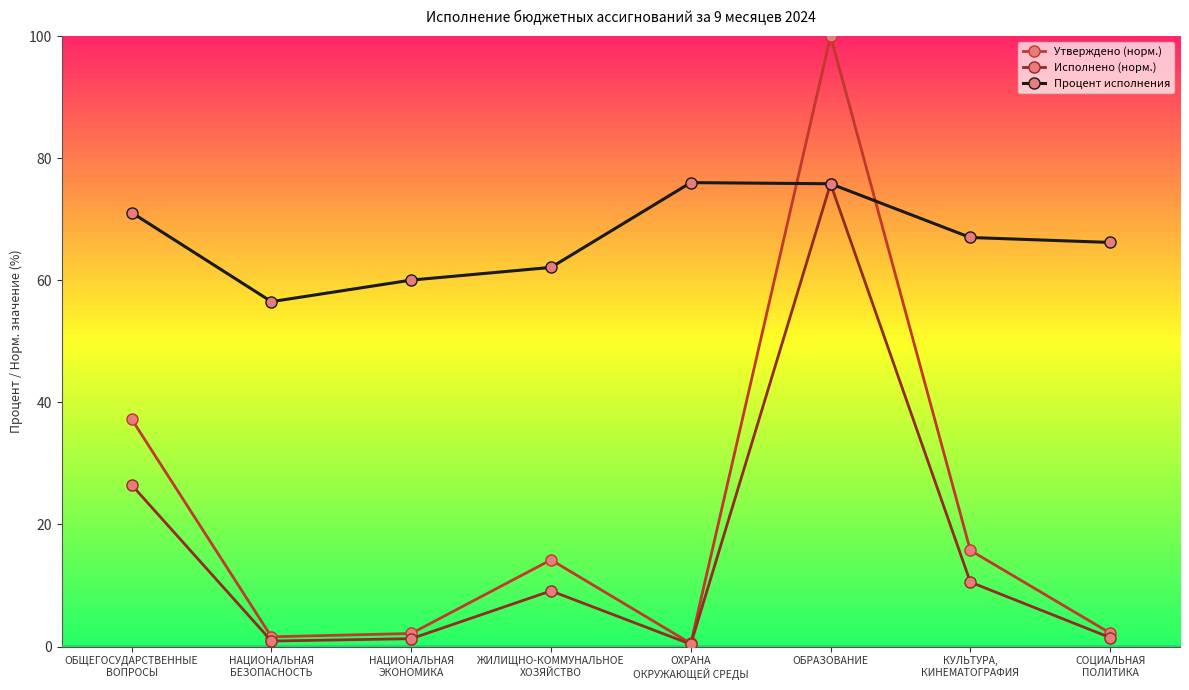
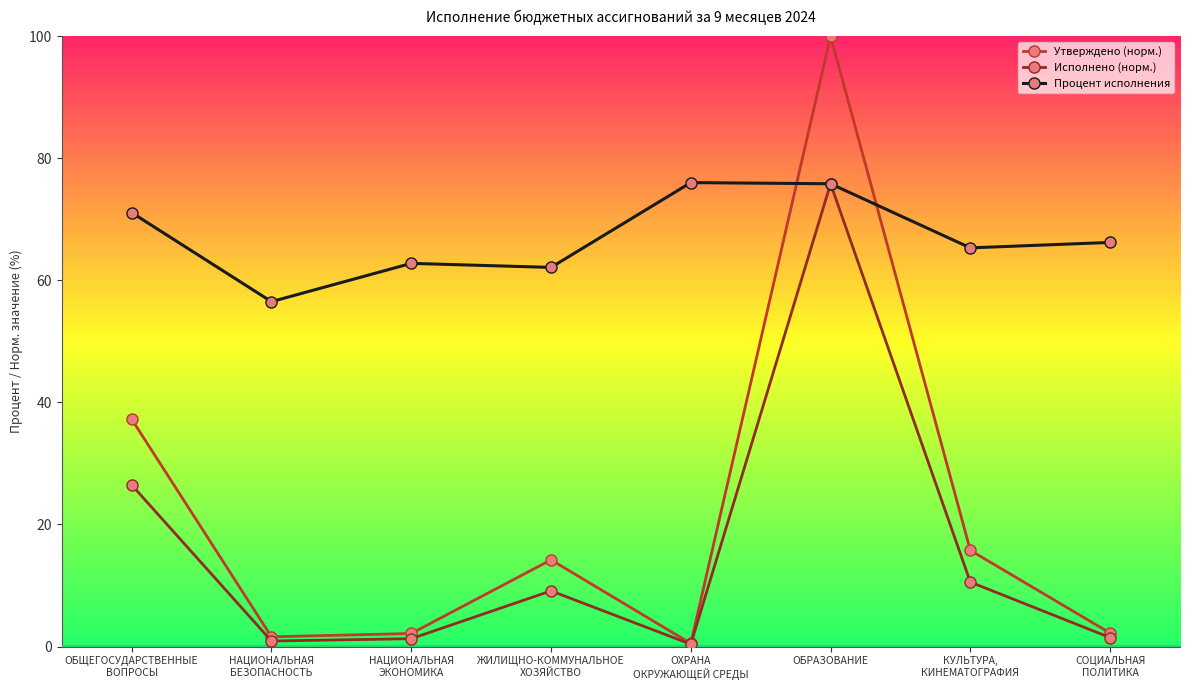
  {
    "Процент исполнения": {
      "ОБЩЕГОСУДАРСТВЕННЫЕ ВОПРОСЫ": 71,
      "НАЦИОНАЛЬНАЯ БЕЗОПАСНОСТЬ": 56,
-     "НАЦИОНАЛЬНАЯ ЭКОНОМИКА": 60,
+     "НАЦИОНАЛЬНАЯ ЭКОНОМИКА": 63,
      "ЖИЛИЩНО-КОММУНАЛЬНОЕ ХОЗЯЙСТВО": 62,
      "ОХРАНА ОКРУЖАЮЩЕЙ СРЕДЫ": 76,
-     "КУЛЬТУРА, КИНЕМАТОГРАФИЯ": 67,
+     "КУЛЬТУРА, КИНЕМАТОГРАФИЯ": 65,
      "СОЦИАЛЬНАЯ ПОЛИТИКА": 66
    }
  }
